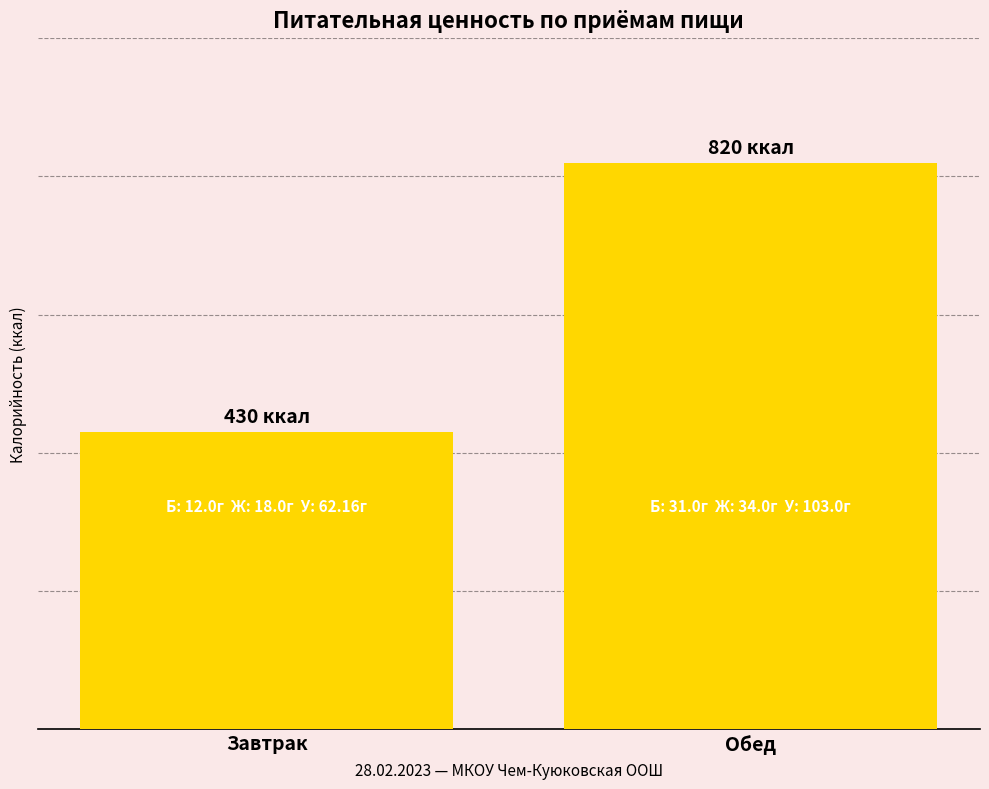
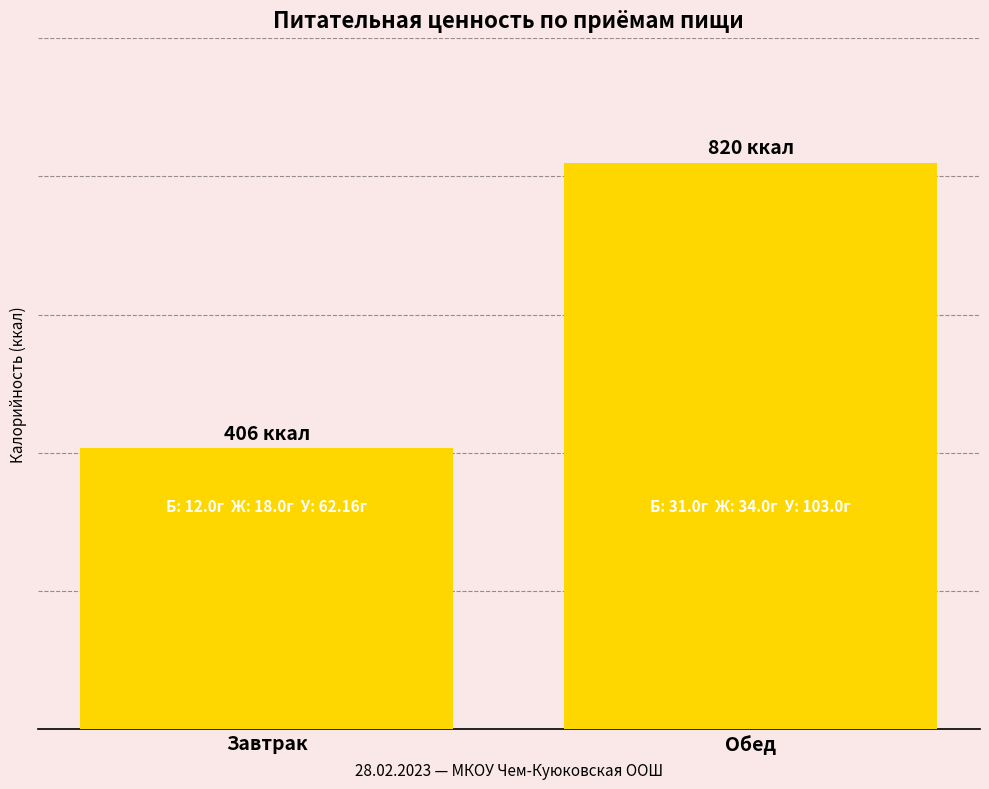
  {
-   "Завтрак": 430,
+   "Завтрак": 406,
    "Обед": 820
  }
